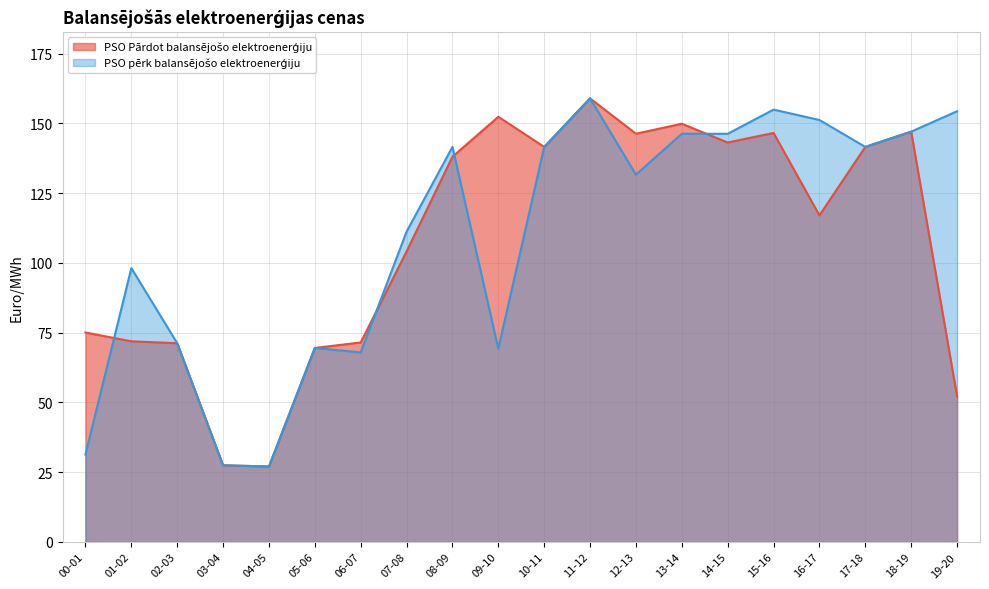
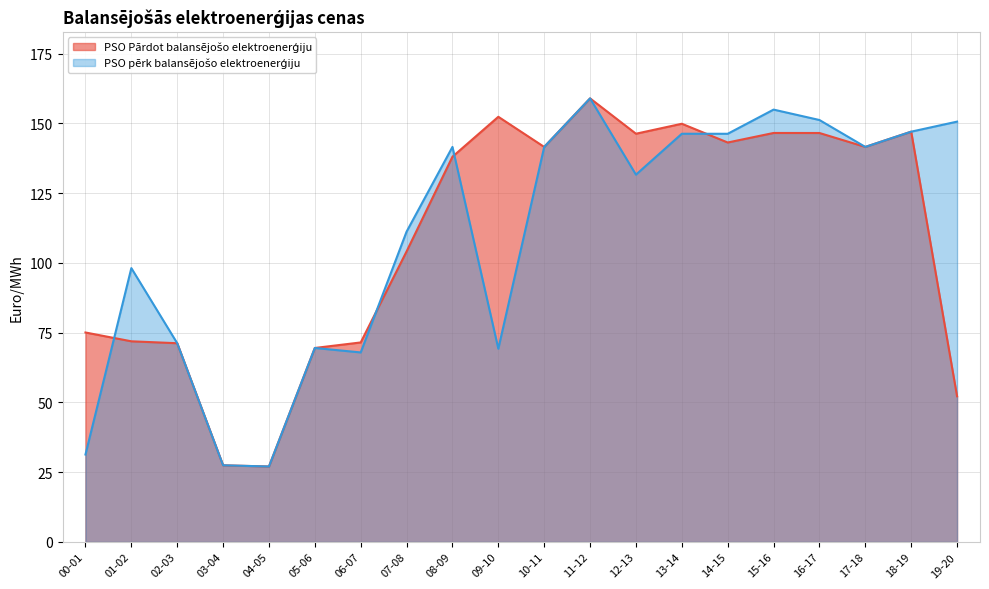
  {
    "PSO Pārdot balansējošo elektroenerģiju": {
      "00-01": 75,
      "01-02": 72,
      "06-07": 72,
      "07-08": 104,
      "08-09": 138,
      "09-10": 152,
      "12-13": 146,
      "13-14": 150,
      "14-15": 143,
      "15-16": 147,
-     "16-17": 117,
+     "16-17": 147,
      "19-20": 52
    },
    "PSO pērk balansējošo elektroenerģiju": {
      "00-01": 31,
      "01-02": 98,
      "06-07": 68,
      "07-08": 111,
      "08-09": 142,
      "09-10": 69,
      "12-13": 132,
      "13-14": 146,
      "14-15": 146,
      "15-16": 155,
      "16-17": 151,
-     "19-20": 154
+     "19-20": 151
    }
  }
